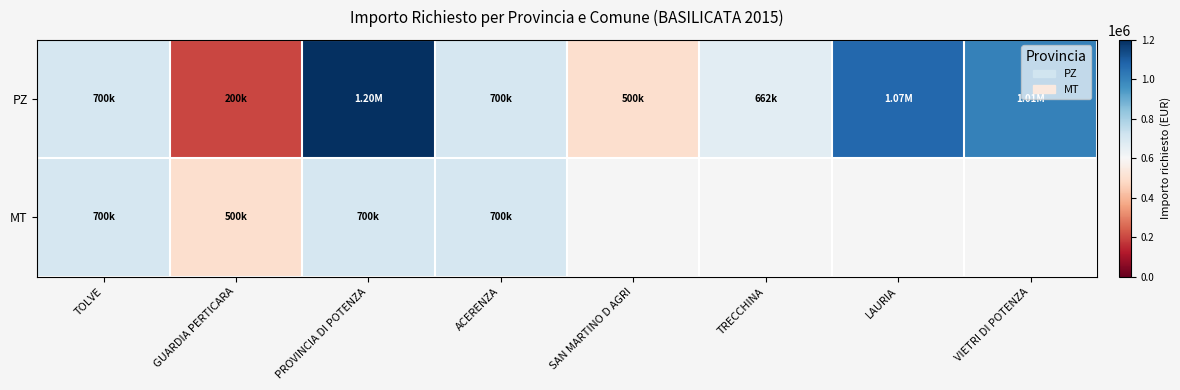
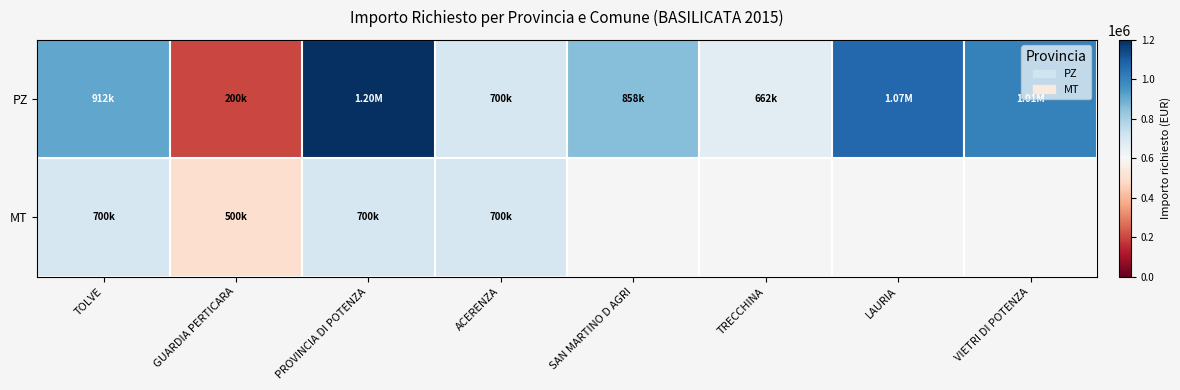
  {
    "PZ": {
-     "TOLVE": "700k",
+     "TOLVE": "912k",
      "GUARDIA PERTICARA": "200k",
      "PROVINCIA DI POTENZA": "1.20M",
      "ACERENZA": "700k",
-     "SAN MARTINO D AGRI": "500k",
+     "SAN MARTINO D AGRI": "858k",
      "TRECCHINA": "662k",
      "LAURIA": "1.07M"
    },
    "MT": {
      "TOLVE": "700k",
      "GUARDIA PERTICARA": "500k",
      "PROVINCIA DI POTENZA": "700k",
      "ACERENZA": "700k"
    }
  }
